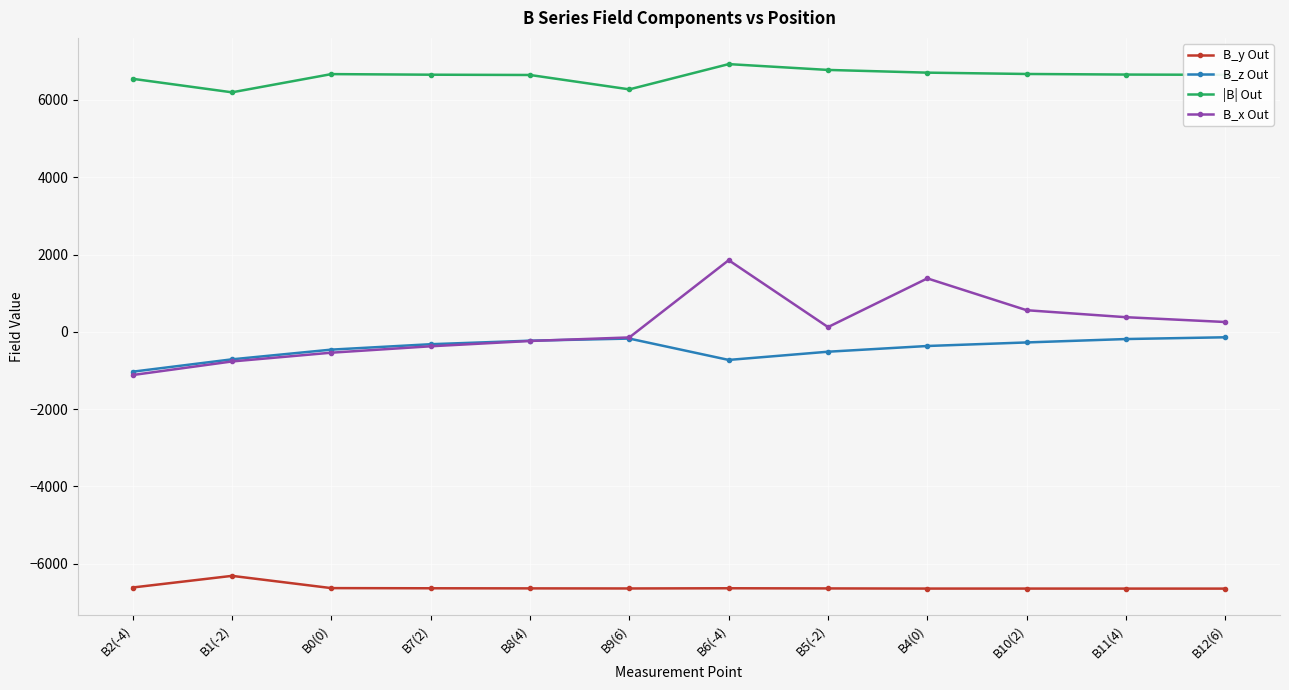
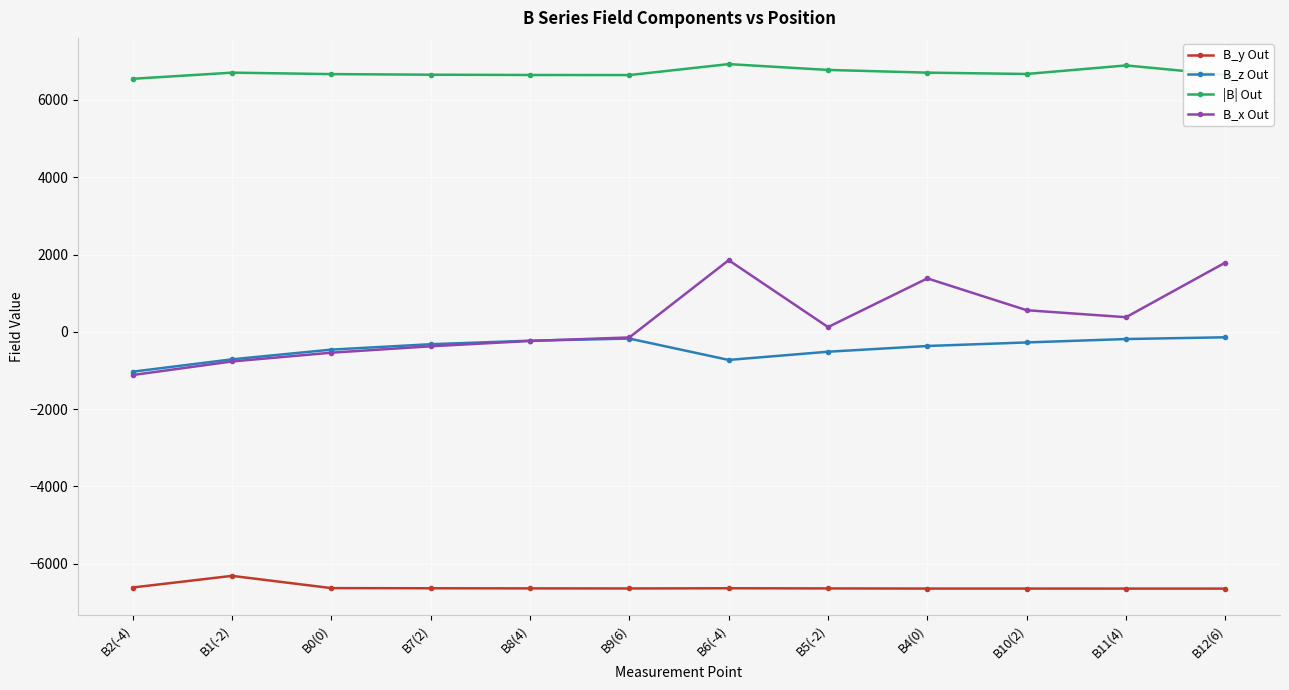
  {
    "B_y Out": {
      "B2(-4)": -6600,
      "B1(-2)": -6300,
      "B0(0)": -6600,
      "B7(2)": -6600,
      "B8(4)": -6600,
      "B9(6)": -6600,
      "B6(-4)": -6600,
      "B5(-2)": -6600,
      "B4(0)": -6600,
      "B10(2)": -6600,
      "B11(4)": -6600,
      "B12(6)": -6600
    },
    "B_z Out": {
      "B2(-4)": -1000,
      "B0(0)": -500,
      "B6(-4)": -700,
      "B5(-2)": -500,
      "B4(0)": -400,
      "B10(2)": -300,
      "B11(4)": -200,
      "B12(6)": -100
    },
    "|B| Out": {
      "B2(-4)": 6500,
-     "B1(-2)": 6200,
+     "B1(-2)": 6700,
      "B0(0)": 6700,
      "B7(2)": 6700,
      "B8(4)": 6600,
-     "B9(6)": 6300,
+     "B9(6)": 6600,
      "B6(-4)": 6900,
      "B5(-2)": 6800,
      "B4(0)": 6700,
      "B10(2)": 6700,
-     "B11(4)": 6700
+     "B11(4)": 6900
    },
    "B_x Out": {
      "B2(-4)": -1100,
      "B0(0)": -500,
      "B6(-4)": 1900,
      "B5(-2)": 100,
      "B4(0)": 1400,
      "B10(2)": 600,
      "B11(4)": 400,
-     "B12(6)": 300
+     "B12(6)": 1800
    }
  }
